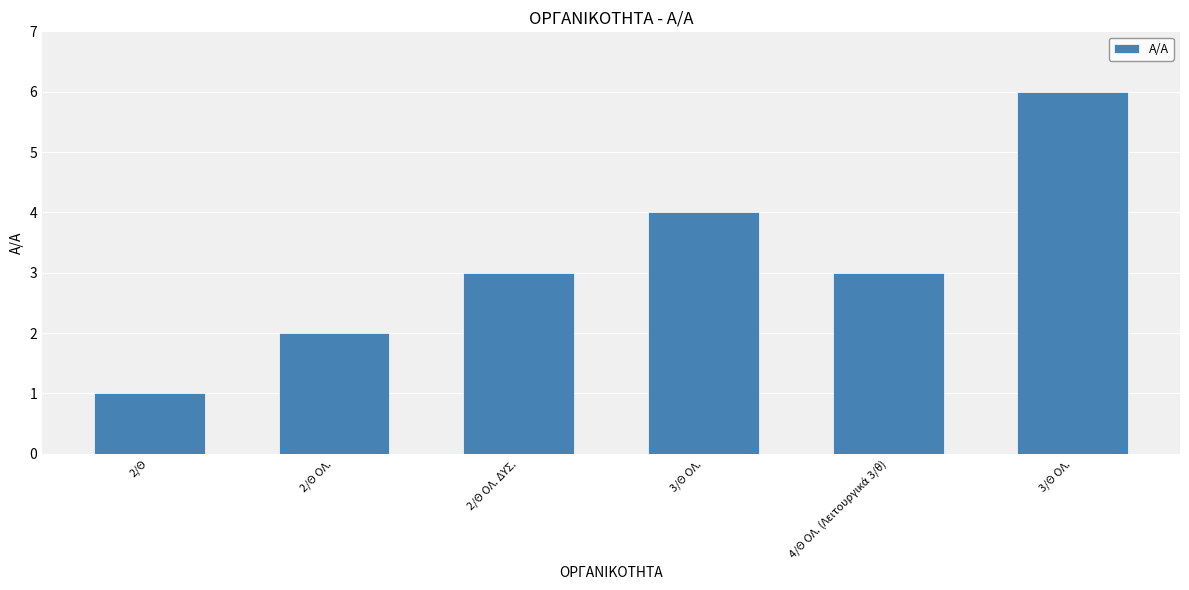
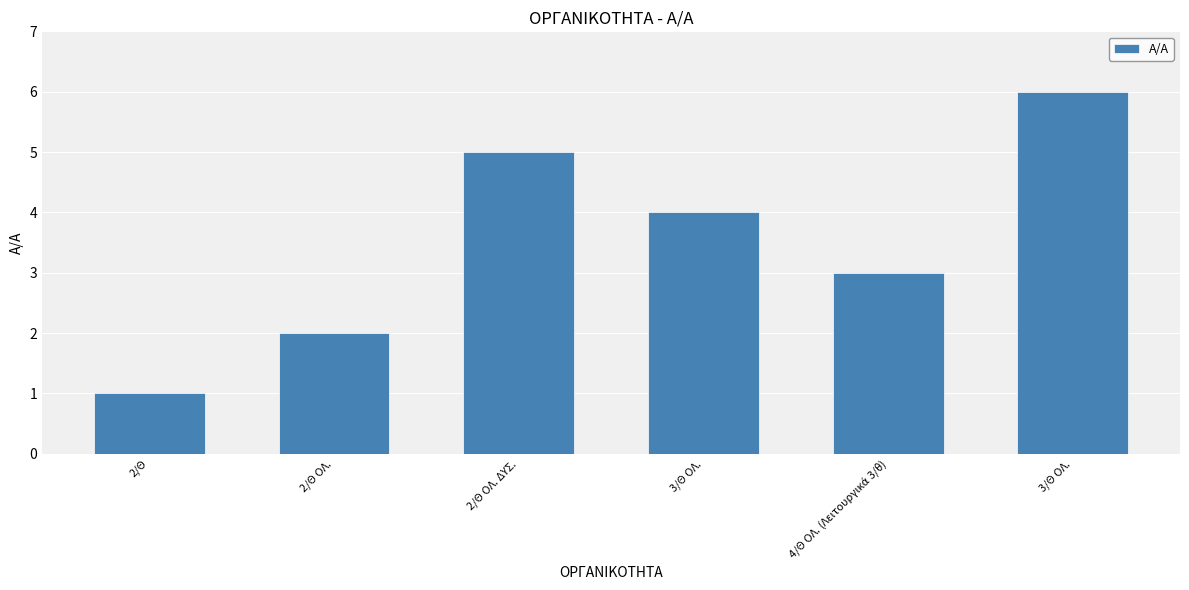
  {
    "2/Θ": 1,
    "2/Θ ΟΛ.": 2,
-   "2/Θ ΟΛ. ΔΥΣ.": 3,
+   "2/Θ ΟΛ. ΔΥΣ.": 5,
    "4/Θ ΟΛ. (Λειτουργικά 3/θ)": 3
  }
